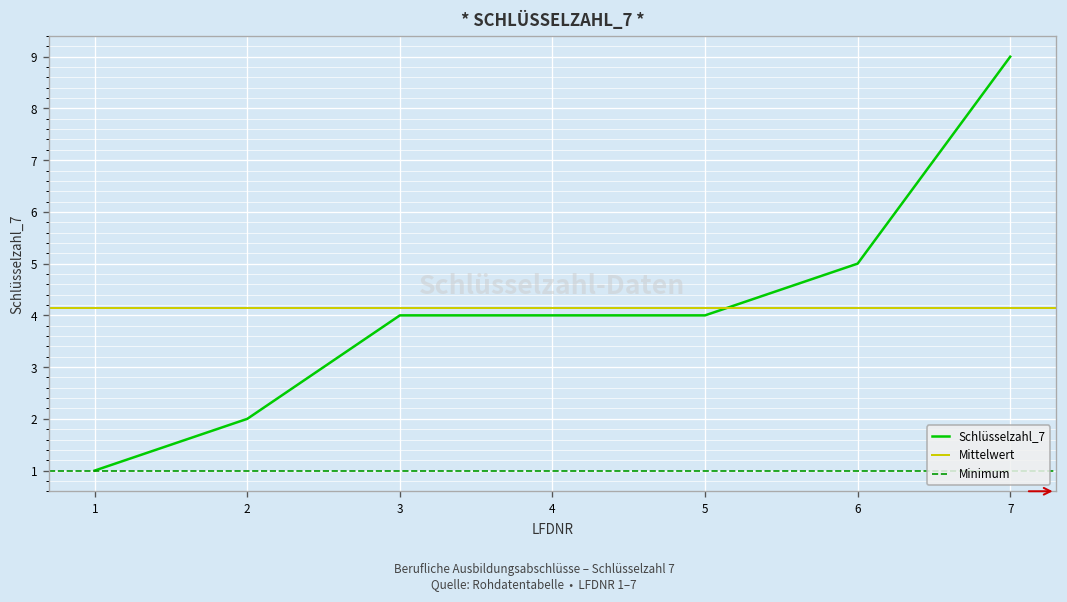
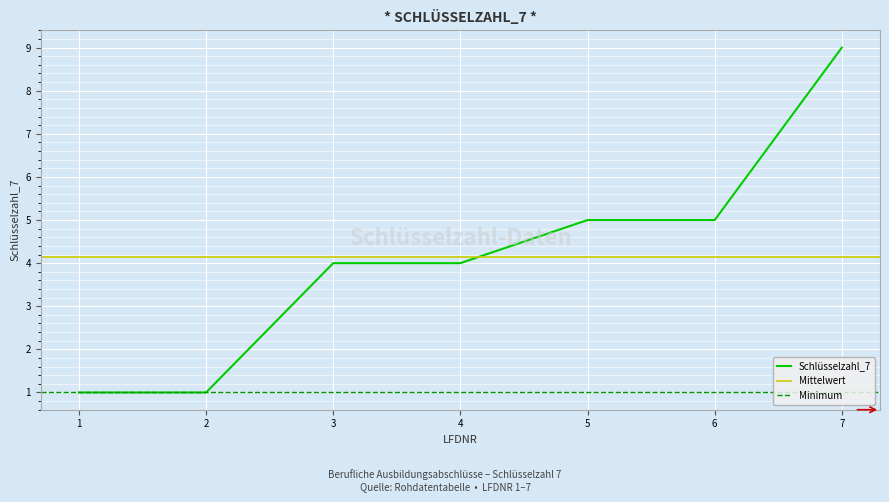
  {
    "1": 1,
-   "2": 2,
+   "2": 1,
    "3": 4,
    "4": 4,
-   "5": 4,
+   "5": 5,
    "6": 5,
    "7": 9
  }
